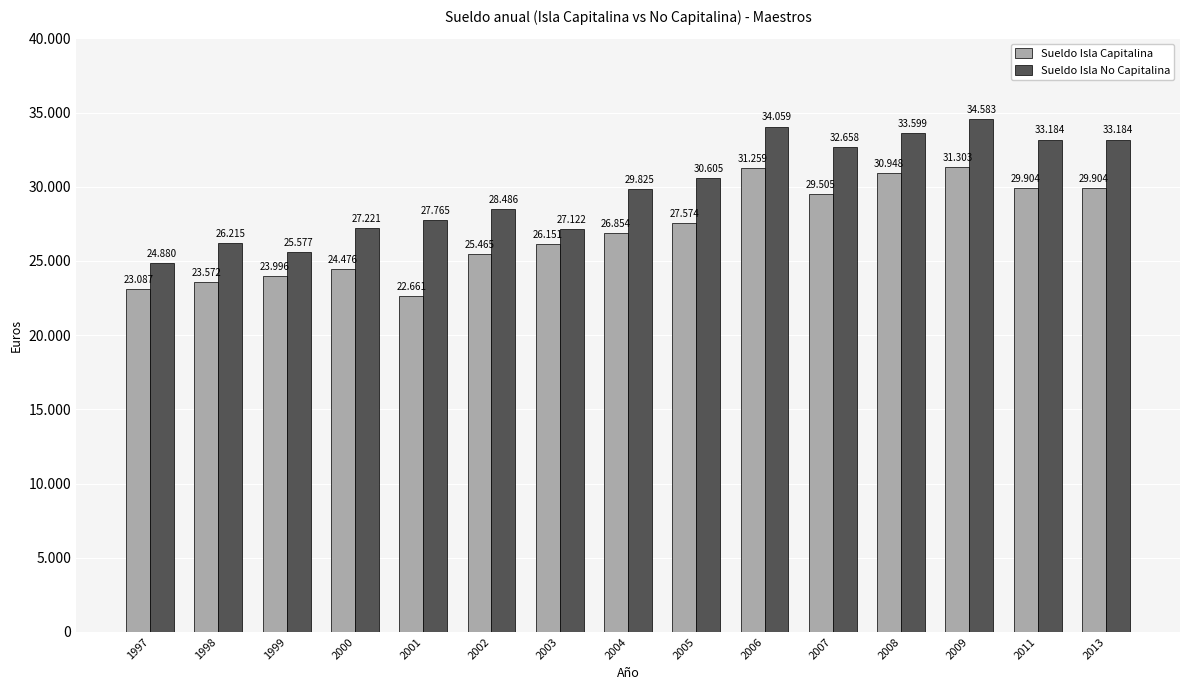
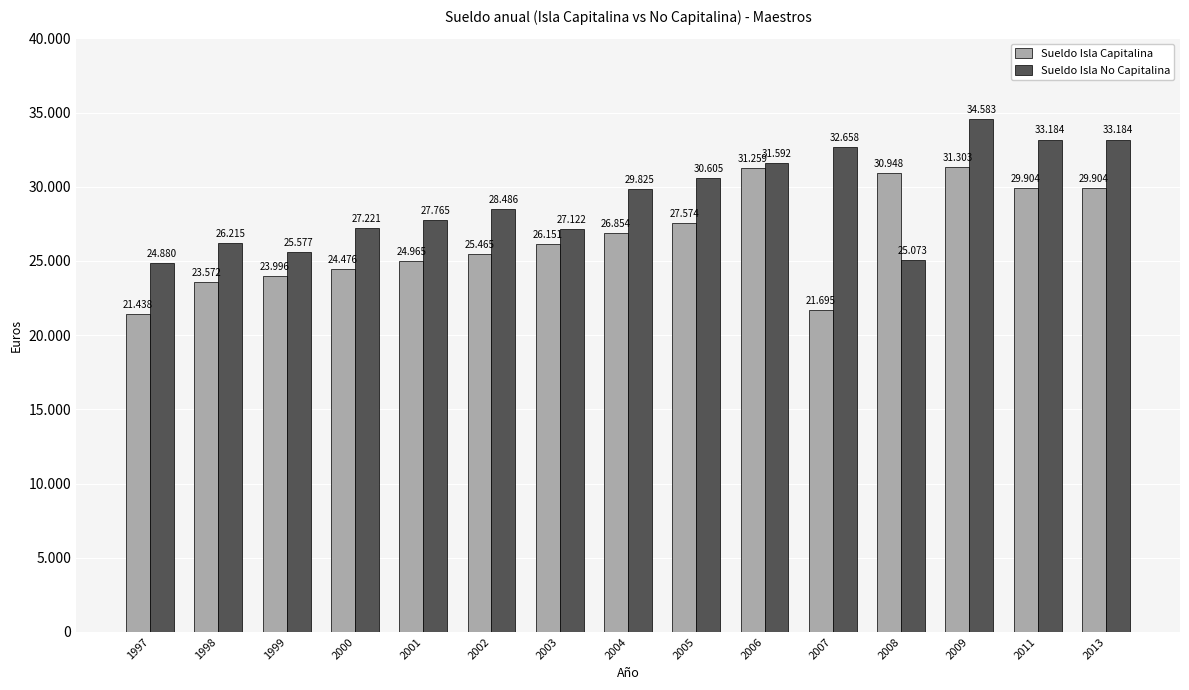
  {
    "Sueldo Isla Capitalina": {
-     "1997": 23.087,
-     "2001": 22.661,
-     "2007": 29.505
+     "1997": 21.438,
+     "2001": 24.965,
+     "2007": 21.695
    },
    "Sueldo Isla No Capitalina": {
-     "2006": 34.059,
-     "2008": 33.599
+     "2006": 31.592,
+     "2008": 25.073
    }
  }
